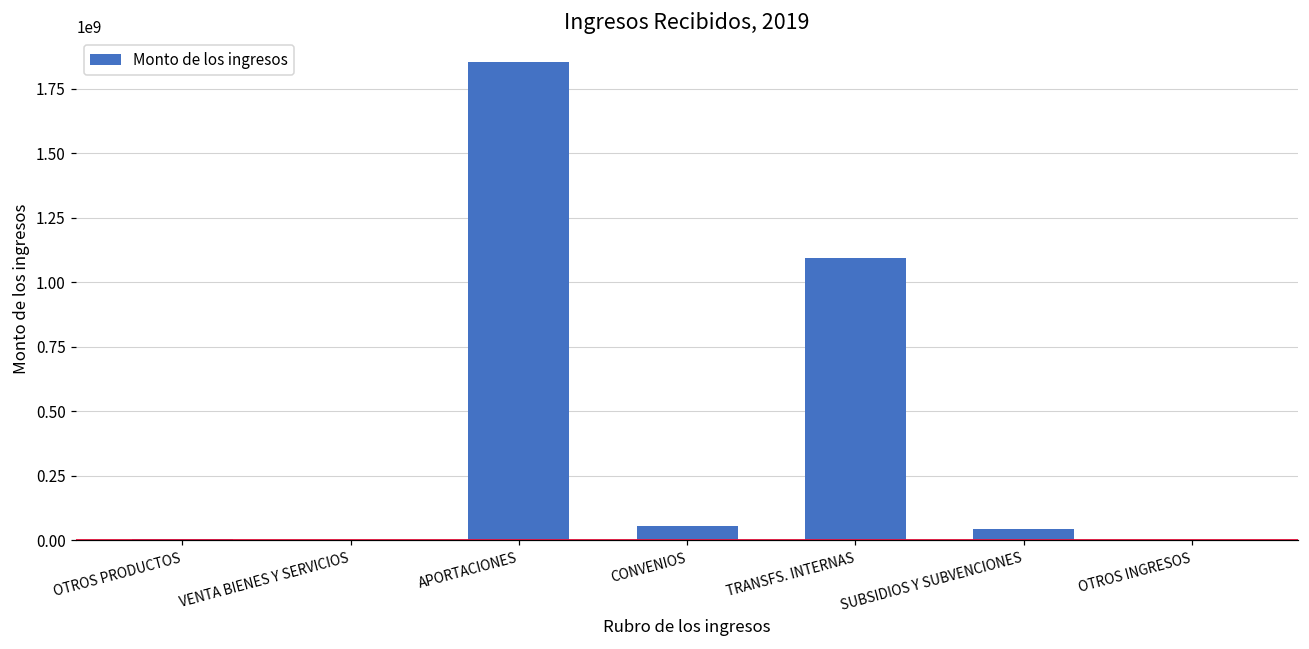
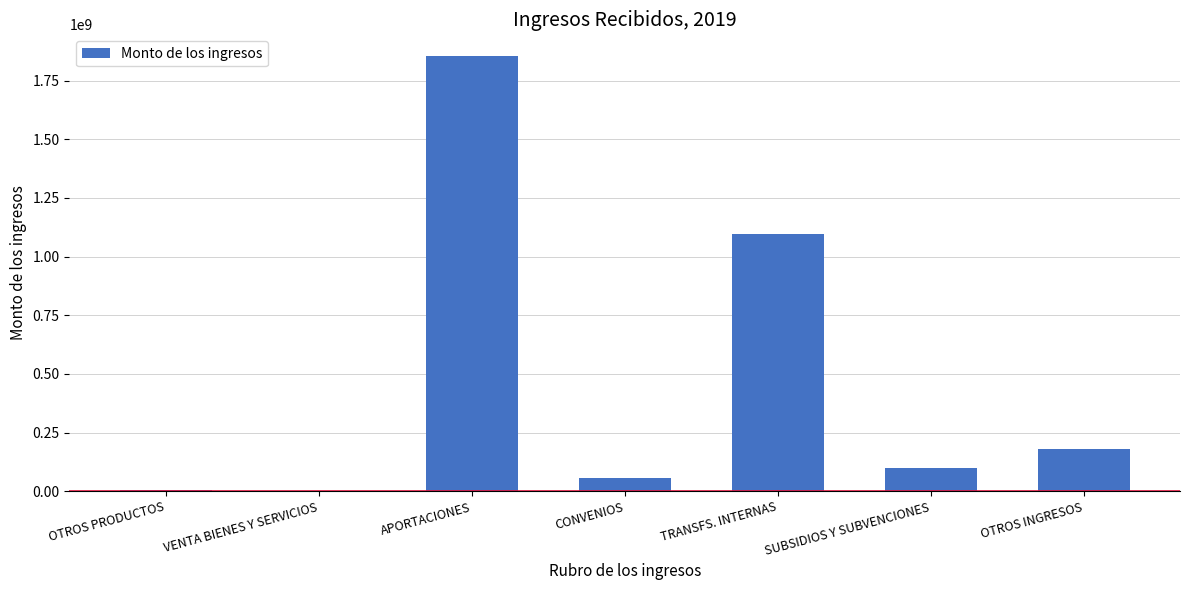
  {
    "APORTACIONES": 1850000000,
    "CONVENIOS": 50000000,
    "TRANSFS. INTERNAS": 1100000000,
-   "SUBSIDIOS Y SUBVENCIONES": 40000000,
-   "OTROS INGRESOS": 0
+   "SUBSIDIOS Y SUBVENCIONES": 100000000,
+   "OTROS INGRESOS": 180000000
  }
